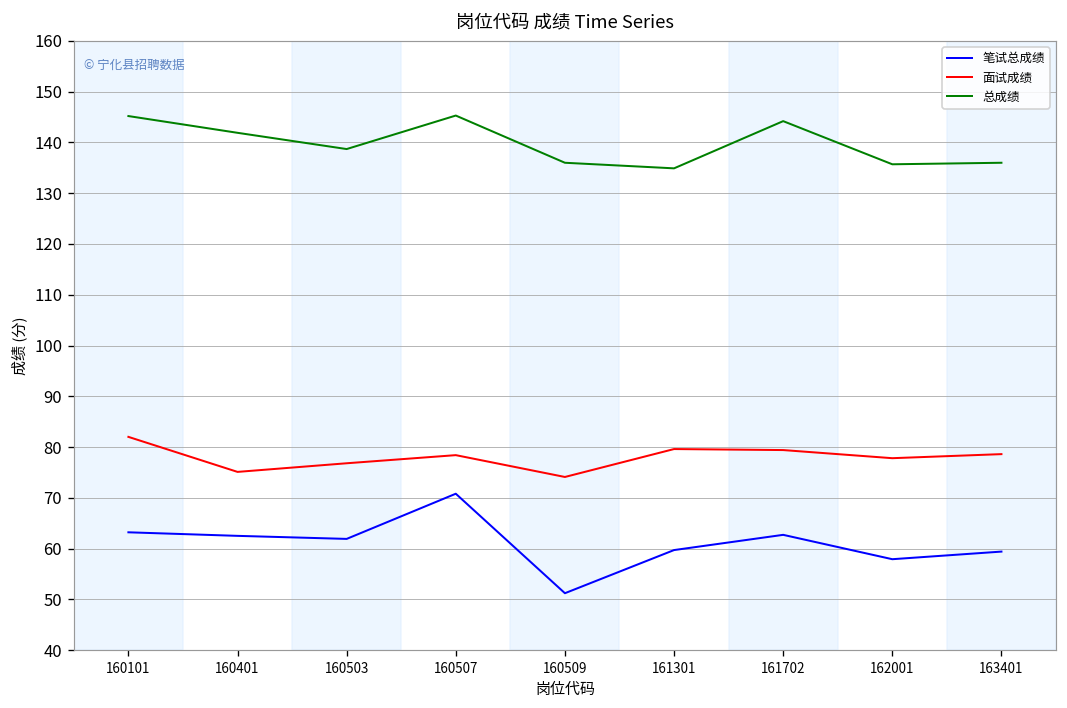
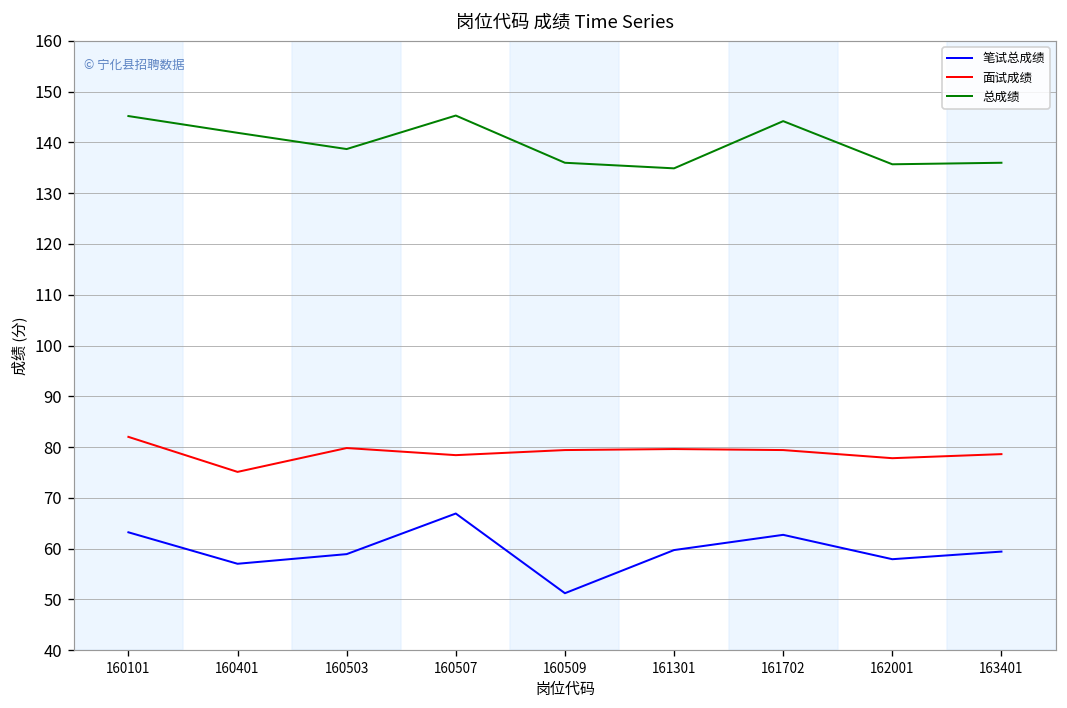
  {
    "笔试总成绩": {
      "160101": 63,
-     "160401": 63,
-     "160503": 62,
-     "160507": 71,
+     "160401": 57,
+     "160503": 59,
+     "160507": 67,
      "160509": 51,
      "161301": 60,
      "161702": 63,
      "162001": 58,
      "163401": 59
    },
    "面试成绩": {
      "160101": 82,
      "160401": 75,
-     "160503": 77,
+     "160503": 80,
      "160507": 78,
-     "160509": 74,
+     "160509": 79,
      "161301": 80,
      "161702": 79,
      "162001": 78,
      "163401": 79
    },
    "总成绩": {
      "160101": 145,
      "160401": 142,
      "160503": 139,
      "160507": 145,
      "160509": 136,
      "161301": 135,
      "161702": 144,
      "162001": 136,
      "163401": 136
    }
  }
